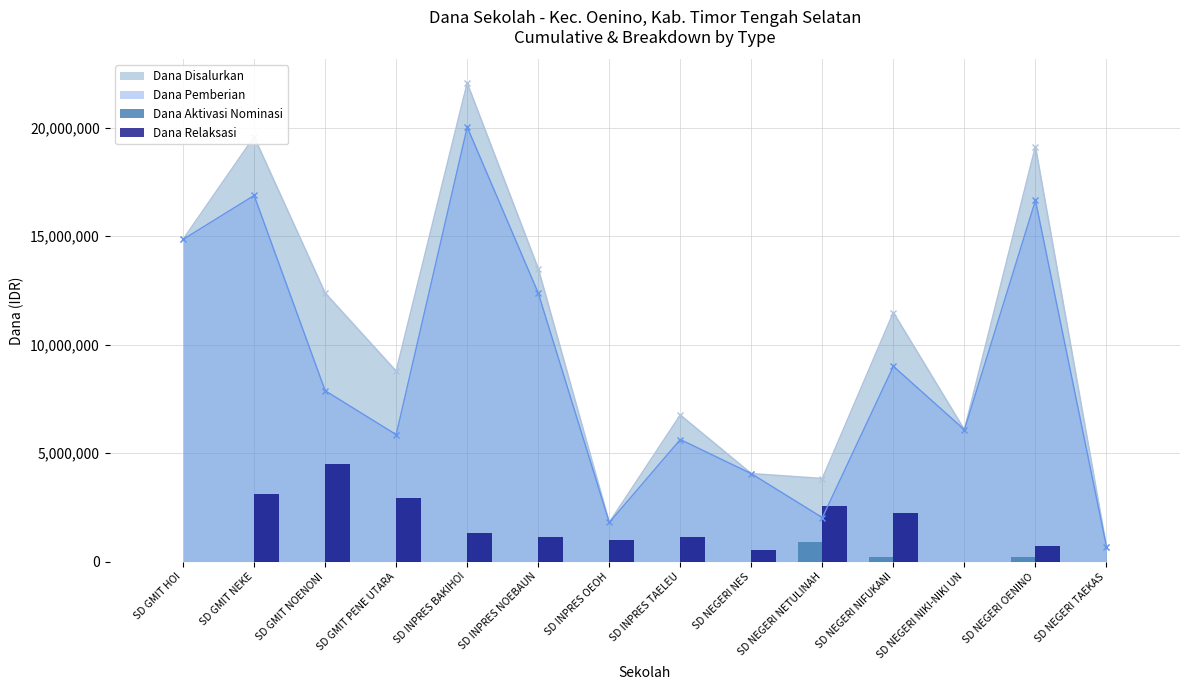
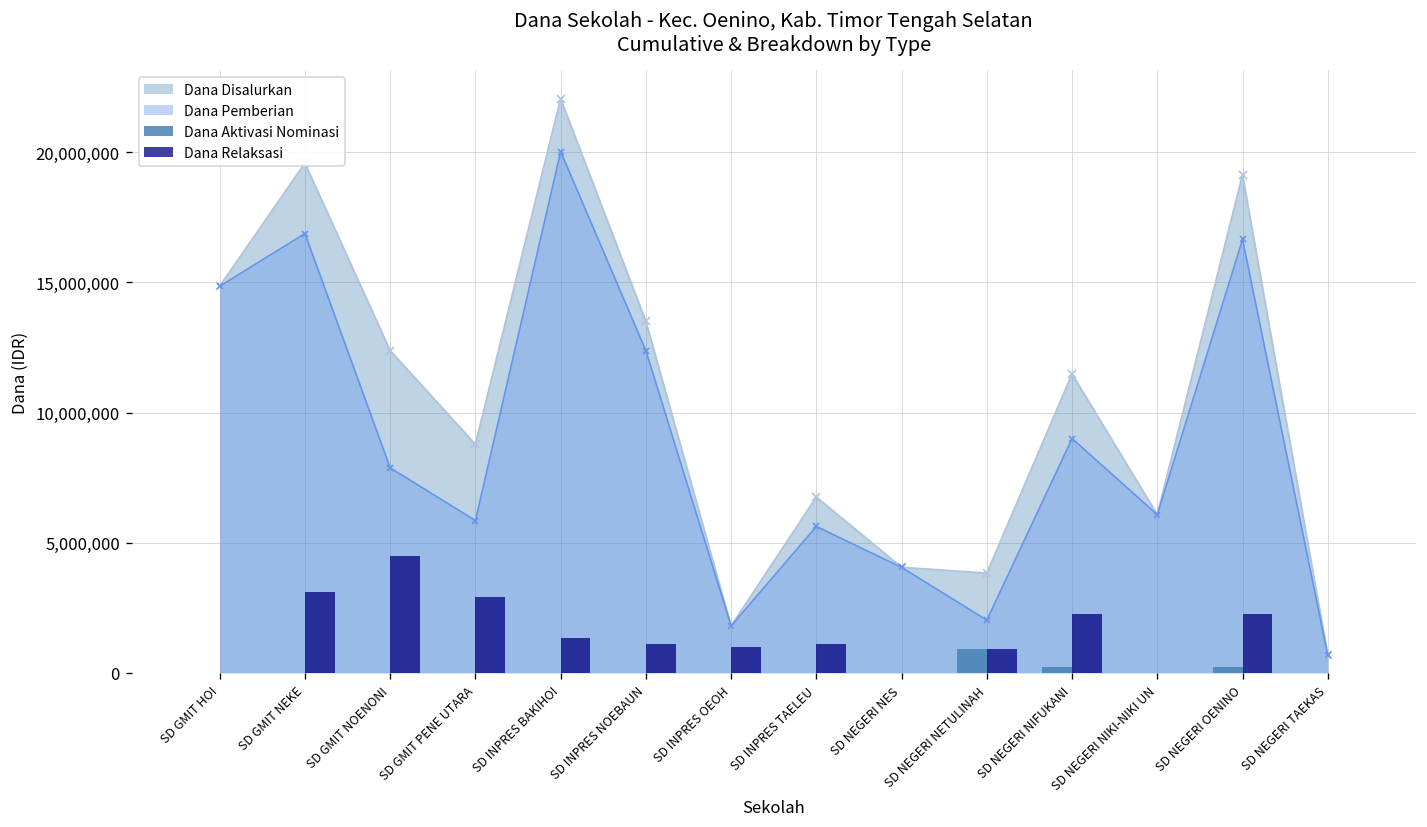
  {
    "Dana Relaksasi": {
      "SD GMIT HOI": "0",
      "SD GMIT NEKE": "3,100,000",
      "SD GMIT NOENONI": "4,500,000",
      "SD GMIT PENE UTARA": "2,900,000",
      "SD INPRES BAKIHOI": "1,300,000",
      "SD INPRES NOEBAUN": "1,100,000",
      "SD INPRES OEOH": "1,000,000",
      "SD INPRES TAELEU": "1,100,000",
-     "SD NEGERI NES": "500,000",
-     "SD NEGERI NETULINAH": "2,600,000",
+     "SD NEGERI NES": "0",
+     "SD NEGERI NETULINAH": "900,000",
      "SD NEGERI NIFUKANI": "2,300,000",
      "SD NEGERI NIKI-NIKI UN": "0",
-     "SD NEGERI OENINO": "700,000",
+     "SD NEGERI OENINO": "2,300,000",
      "SD NEGERI TAEKAS": "0"
    }
  }
